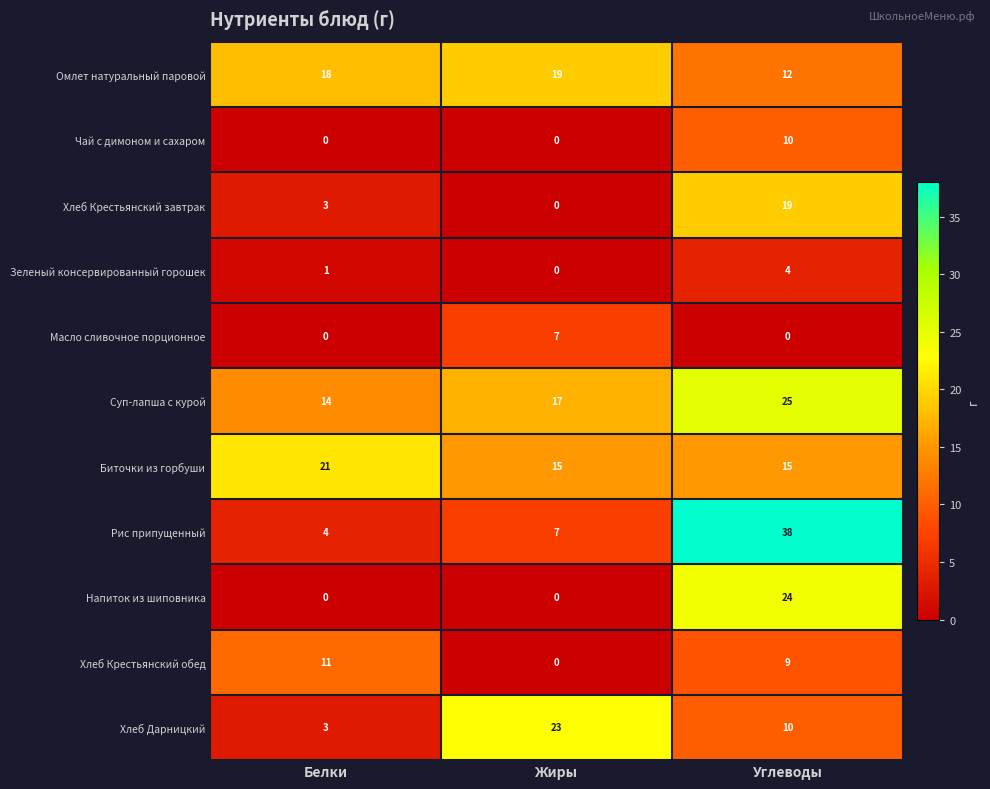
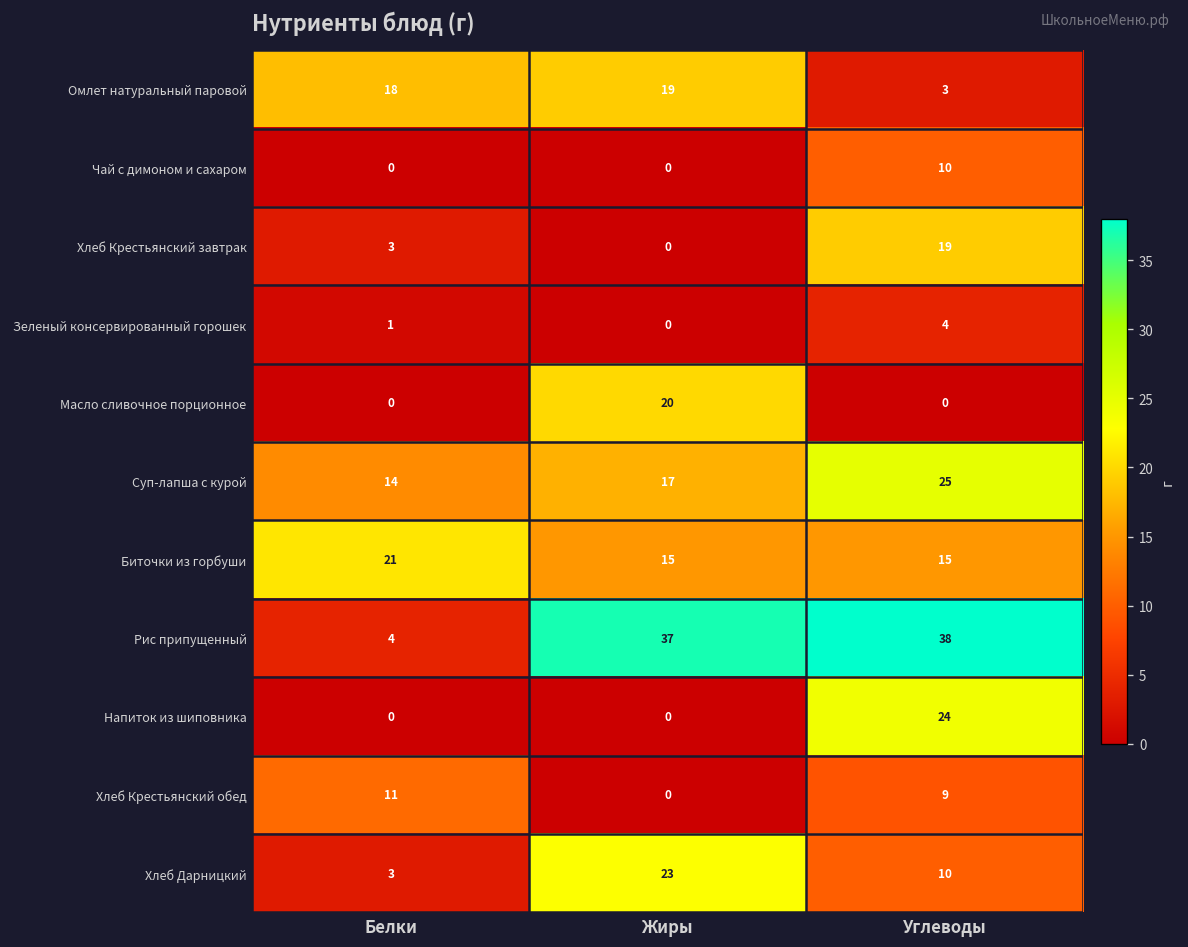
  {
    "Омлет натуральный паровой": {
      "Белки": 18,
      "Жиры": 19,
-     "Углеводы": 12
+     "Углеводы": 3
    },
    "Чай с димоном и сахаром": {
      "Белки": 0,
      "Жиры": 0,
      "Углеводы": 10
    },
    "Хлеб Крестьянский завтрак": {
      "Белки": 3,
      "Жиры": 0,
      "Углеводы": 19
    },
    "Зеленый консервированный горошек": {
      "Белки": 1,
      "Жиры": 0,
      "Углеводы": 4
    },
    "Масло сливочное порционное": {
      "Белки": 0,
-     "Жиры": 7,
+     "Жиры": 20,
      "Углеводы": 0
    },
    "Суп-лапша с курой": {
      "Белки": 14,
      "Жиры": 17,
      "Углеводы": 25
    },
    "Биточки из горбуши": {
      "Белки": 21,
      "Жиры": 15,
      "Углеводы": 15
    },
    "Рис припущенный": {
      "Белки": 4,
-     "Жиры": 7,
+     "Жиры": 37,
      "Углеводы": 38
    },
    "Напиток из шиповника": {
      "Белки": 0,
      "Жиры": 0,
      "Углеводы": 24
    },
    "Хлеб Крестьянский обед": {
      "Белки": 11,
      "Жиры": 0,
      "Углеводы": 9
    },
    "Хлеб Дарницкий": {
      "Белки": 3,
      "Жиры": 23,
      "Углеводы": 10
    }
  }
